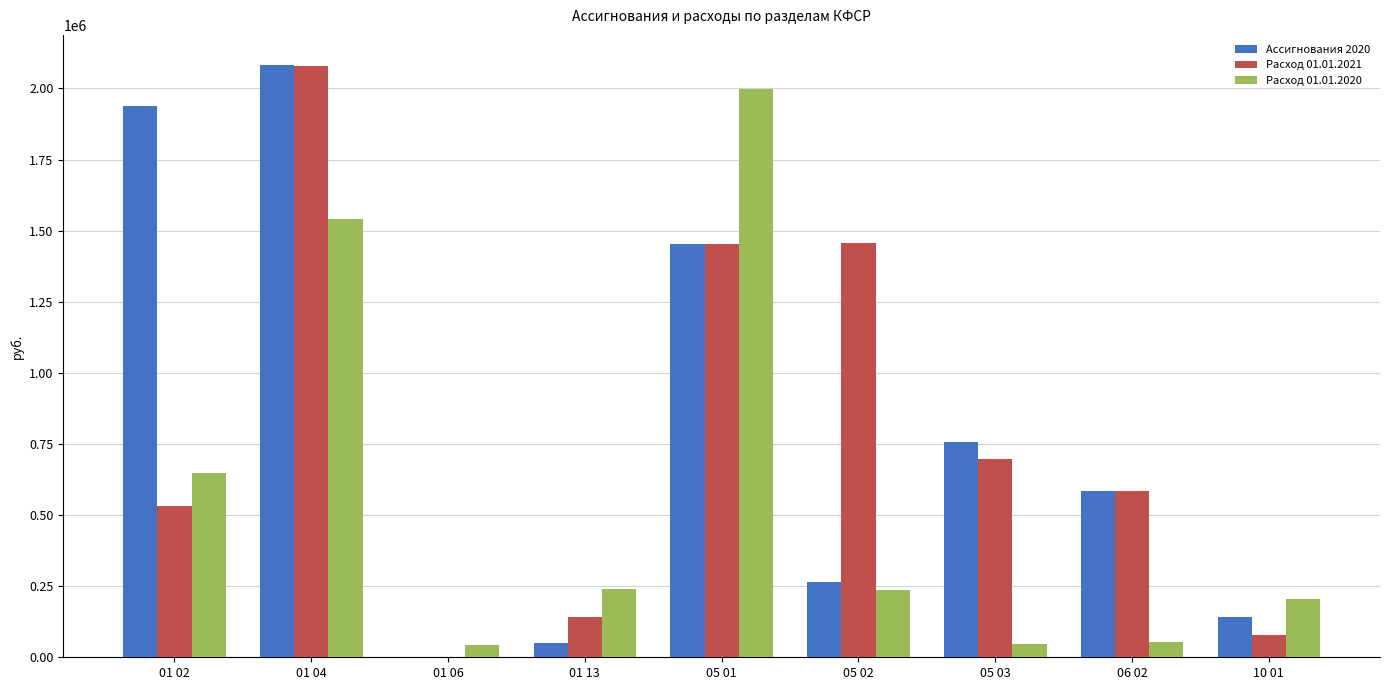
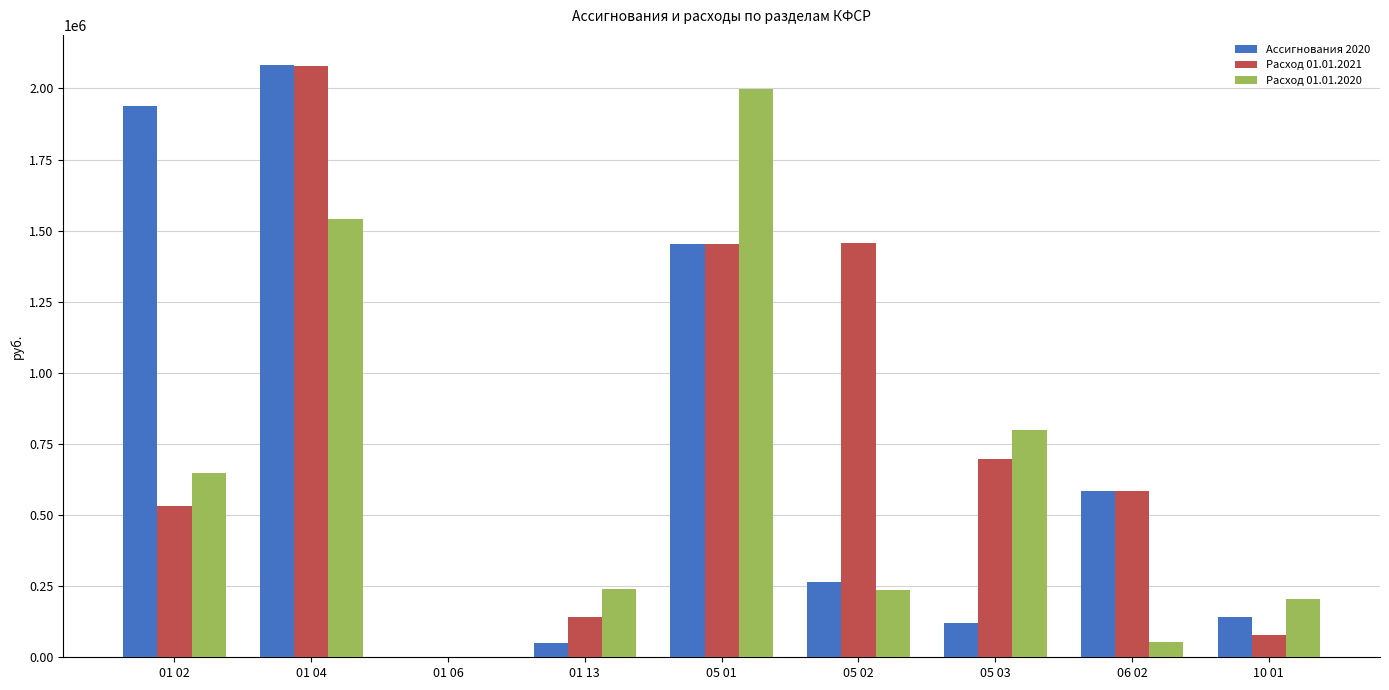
  {
    "Ассигнования 2020": {
      "01 02": 1940000,
      "01 04": 2080000,
      "01 13": 50000,
      "05 01": 1450000,
      "05 02": 270000,
-     "05 03": 760000,
+     "05 03": 120000,
      "06 02": 590000,
      "10 01": 140000
    },
    "Расход 01.01.2021": {
      "01 02": 530000,
      "01 04": 2080000,
      "01 13": 140000,
      "05 01": 1450000,
      "05 02": 1450000,
      "05 03": 700000,
      "06 02": 590000,
      "10 01": 80000
    },
    "Расход 01.01.2020": {
      "01 02": 650000,
      "01 04": 1540000,
-     "01 06": 40000,
+     "01 06": 0,
      "01 13": 240000,
      "05 01": 2000000,
      "05 02": 240000,
-     "05 03": 50000,
+     "05 03": 800000,
      "06 02": 50000,
      "10 01": 210000
    }
  }
